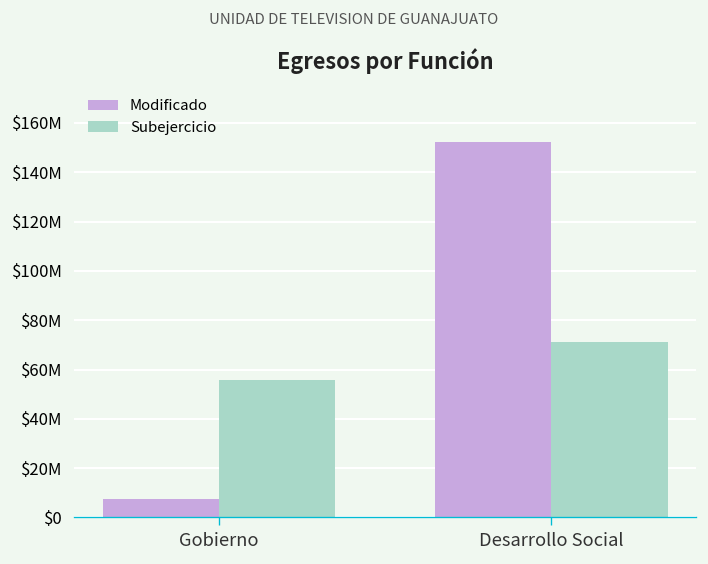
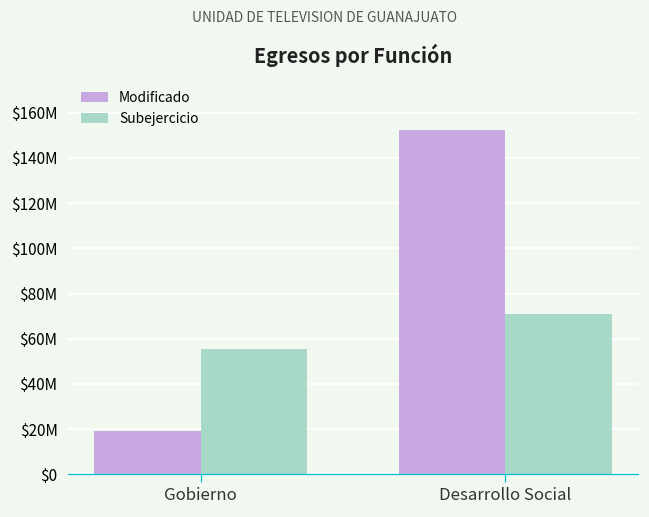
  {
    "Modificado": {
-     "Gobierno": "$7000000",
+     "Gobierno": "$19000000",
      "Desarrollo Social": "$152000000"
    },
    "Subejercicio": {
      "Gobierno": "$56000000",
      "Desarrollo Social": "$71000000"
    }
  }
